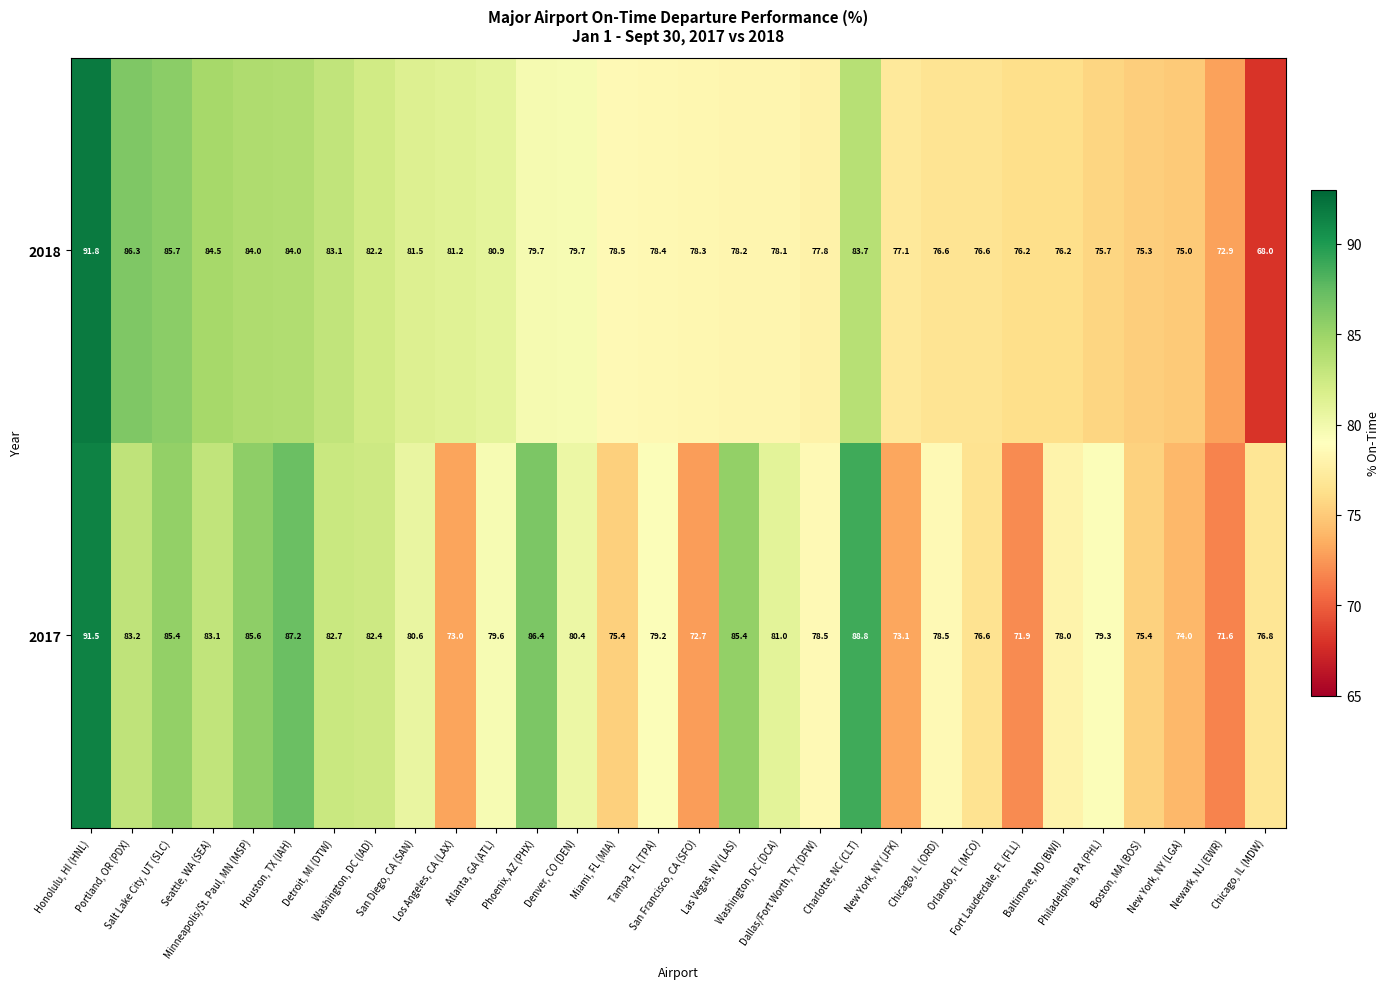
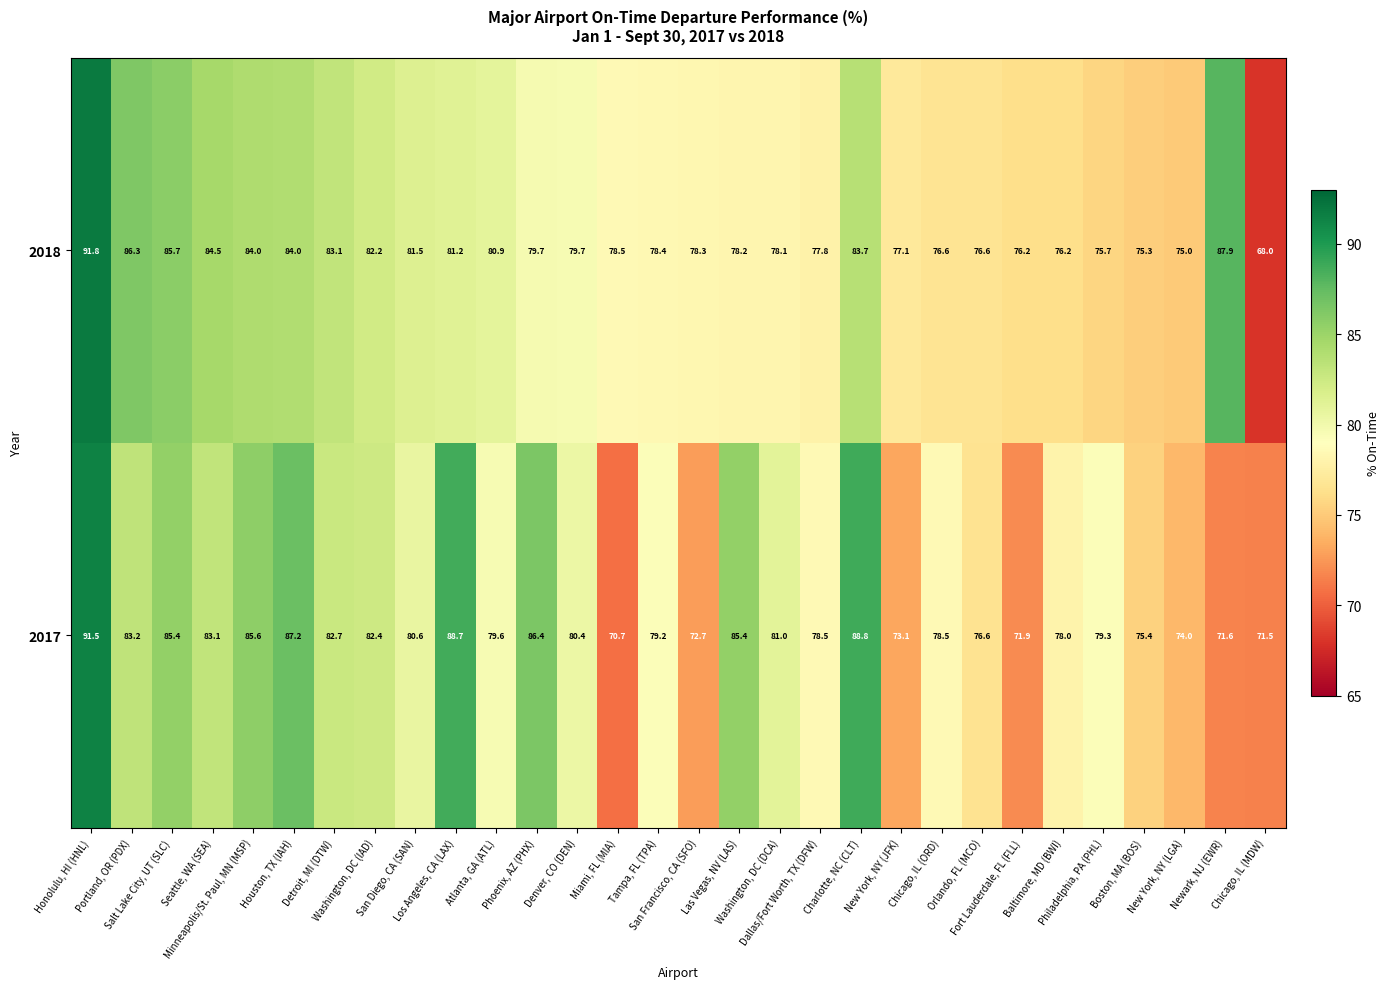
  {
    "2018": {
      "Honolulu, HI (HNL)": 91.8,
      "Portland, OR (PDX)": 86.3,
      "Salt Lake City, UT (SLC)": 85.7,
      "Seattle, WA (SEA)": 84.5,
      "Minneapolis/St. Paul, MN (MSP)": 84.0,
      "Houston, TX (IAH)": 84.0,
      "Detroit, MI (DTW)": 83.1,
      "Washington, DC (IAD)": 82.2,
      "San Diego, CA (SAN)": 81.5,
      "Los Angeles, CA (LAX)": 81.2,
      "Atlanta, GA (ATL)": 80.9,
      "Phoenix, AZ (PHX)": 79.7,
      "Denver, CO (DEN)": 79.7,
      "Miami, FL (MIA)": 78.5,
      "Tampa, FL (TPA)": 78.4,
      "San Francisco, CA (SFO)": 78.3,
      "Las Vegas, NV (LAS)": 78.2,
      "Washington, DC (DCA)": 78.1,
      "Dallas/Fort Worth, TX (DFW)": 77.8,
      "Charlotte, NC (CLT)": 83.7,
      "New York, NY (JFK)": 77.1,
      "Chicago, IL (ORD)": 76.6,
      "Orlando, FL (MCO)": 76.6,
      "Fort Lauderdale, FL (FLL)": 76.2,
      "Baltimore, MD (BWI)": 76.2,
      "Philadelphia, PA (PHL)": 75.7,
      "Boston, MA (BOS)": 75.3,
      "New York, NY (LGA)": 75.0,
-     "Newark, NJ (EWR)": 72.9,
+     "Newark, NJ (EWR)": 87.9,
      "Chicago, IL (MDW)": 68.0
    },
    "2017": {
      "Honolulu, HI (HNL)": 91.5,
      "Portland, OR (PDX)": 83.2,
      "Salt Lake City, UT (SLC)": 85.4,
      "Seattle, WA (SEA)": 83.1,
      "Minneapolis/St. Paul, MN (MSP)": 85.6,
      "Houston, TX (IAH)": 87.2,
      "Detroit, MI (DTW)": 82.7,
      "Washington, DC (IAD)": 82.4,
      "San Diego, CA (SAN)": 80.6,
-     "Los Angeles, CA (LAX)": 73.0,
+     "Los Angeles, CA (LAX)": 88.7,
      "Atlanta, GA (ATL)": 79.6,
      "Phoenix, AZ (PHX)": 86.4,
      "Denver, CO (DEN)": 80.4,
-     "Miami, FL (MIA)": 75.4,
+     "Miami, FL (MIA)": 70.7,
      "Tampa, FL (TPA)": 79.2,
      "San Francisco, CA (SFO)": 72.7,
      "Las Vegas, NV (LAS)": 85.4,
      "Washington, DC (DCA)": 81.0,
      "Dallas/Fort Worth, TX (DFW)": 78.5,
      "Charlotte, NC (CLT)": 88.8,
      "New York, NY (JFK)": 73.1,
      "Chicago, IL (ORD)": 78.5,
      "Orlando, FL (MCO)": 76.6,
      "Fort Lauderdale, FL (FLL)": 71.9,
      "Baltimore, MD (BWI)": 78.0,
      "Philadelphia, PA (PHL)": 79.3,
      "Boston, MA (BOS)": 75.4,
      "New York, NY (LGA)": 74.0,
      "Newark, NJ (EWR)": 71.6,
-     "Chicago, IL (MDW)": 76.8
+     "Chicago, IL (MDW)": 71.5
    }
  }
